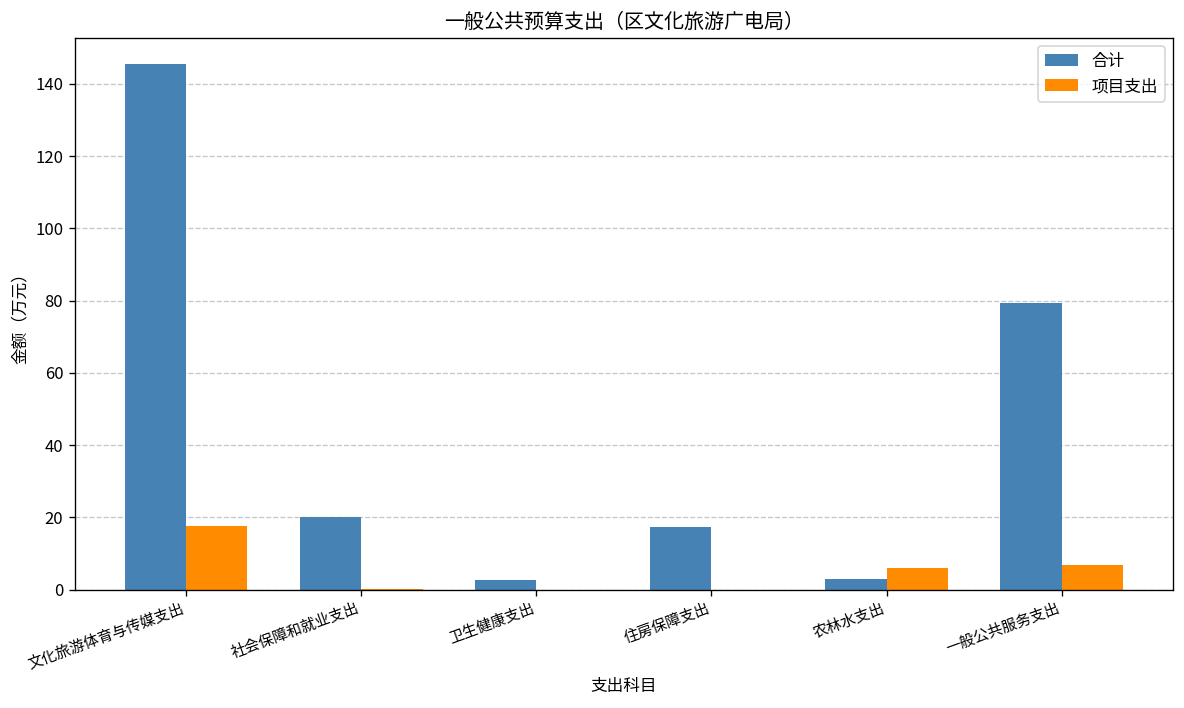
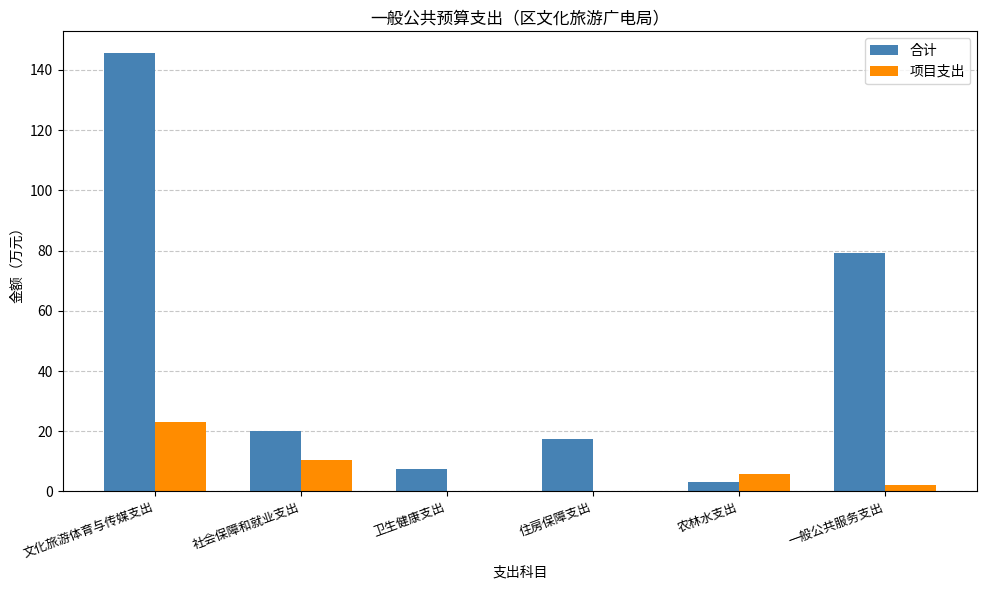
  {
    "合计": {
      "文化旅游体育与传媒支出": 146,
      "社会保障和就业支出": 20,
-     "卫生健康支出": 3,
+     "卫生健康支出": 7,
      "住房保障支出": 18,
      "农林水支出": 3,
      "一般公共服务支出": 79
    },
    "项目支出": {
-     "文化旅游体育与传媒支出": 18,
-     "社会保障和就业支出": 0,
+     "文化旅游体育与传媒支出": 23,
+     "社会保障和就业支出": 11,
      "卫生健康支出": 0,
      "住房保障支出": 0,
      "农林水支出": 6,
-     "一般公共服务支出": 7
+     "一般公共服务支出": 2
    }
  }
